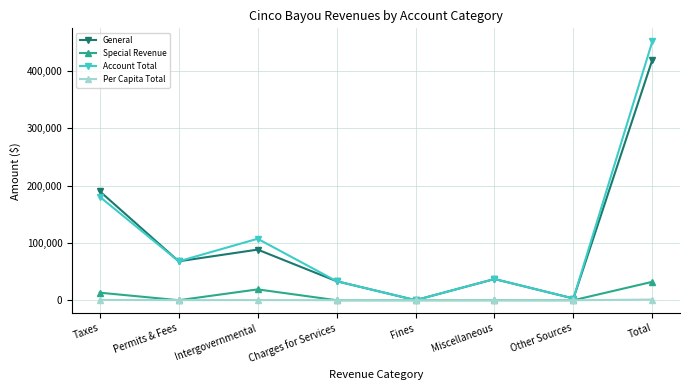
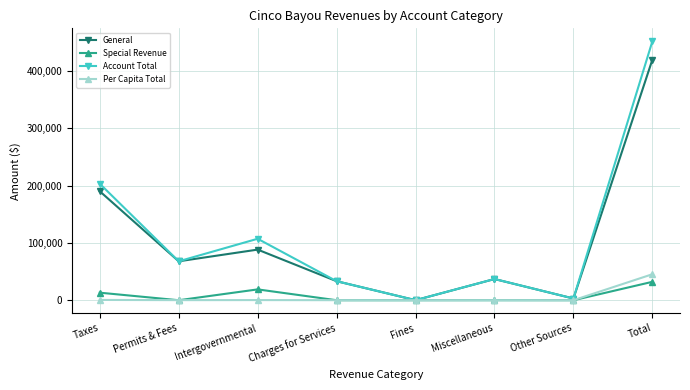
  {
    "Account Total": {
-     "Taxes": "180,000",
+     "Taxes": "200,000",
      "Intergovernmental": "110,000",
      "Total": "450,000"
    },
    "Per Capita Total": {
      "Taxes": "0",
      "Intergovernmental": "0",
-     "Total": "0"
+     "Total": "50,000"
    }
  }
